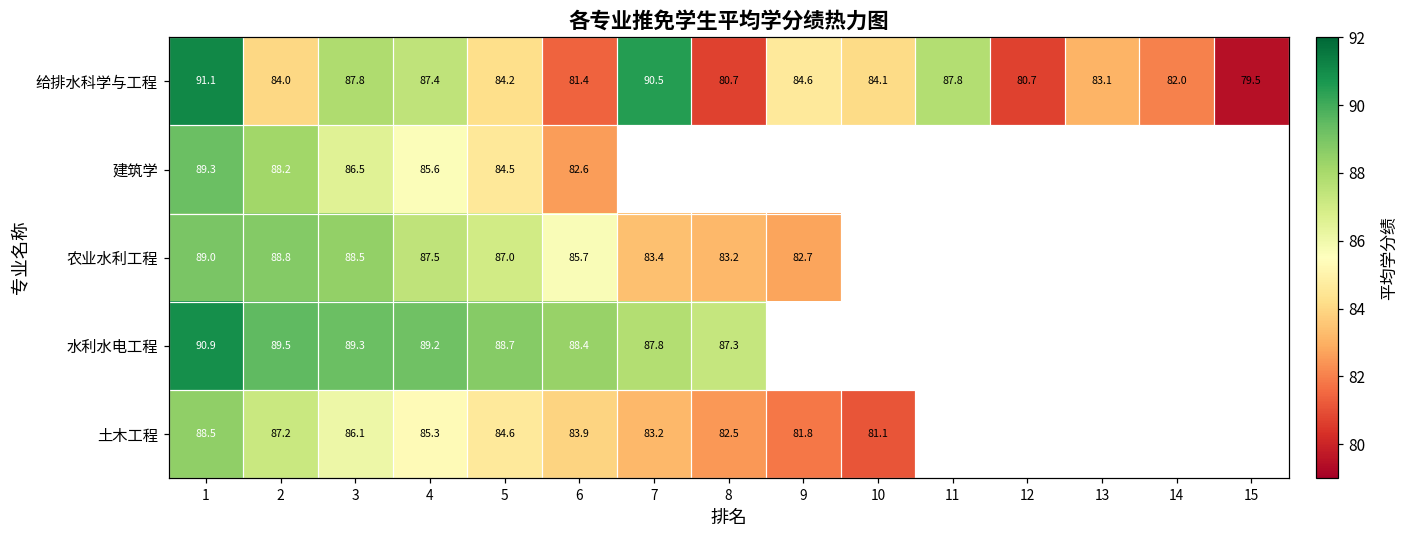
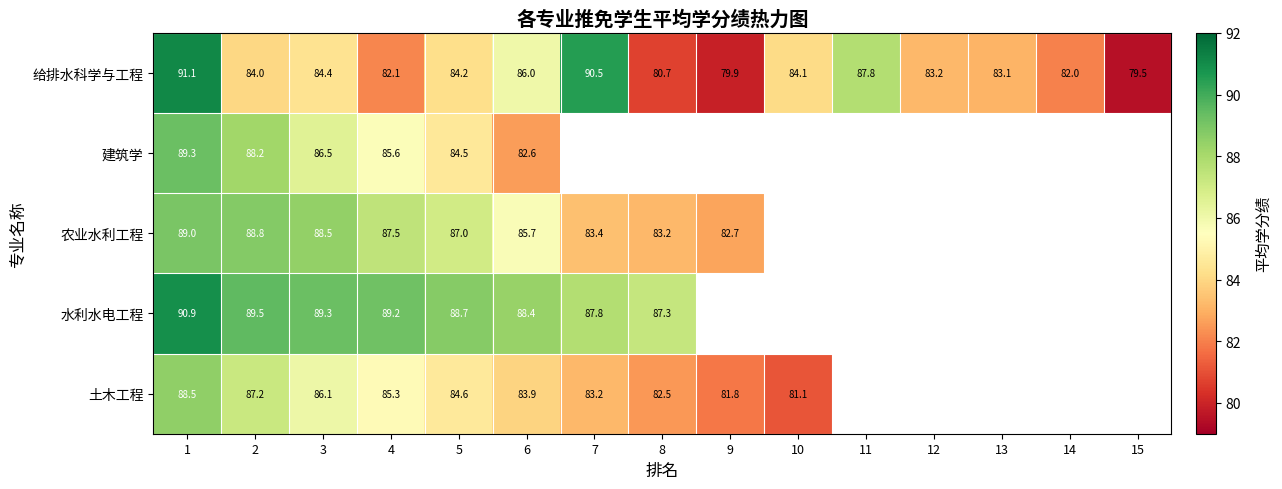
  {
    "给排水科学与工程": {
      "1": 91.1,
      "2": 84.0,
-     "3": 87.8,
-     "4": 87.4,
+     "3": 84.4,
+     "4": 82.1,
      "5": 84.2,
-     "6": 81.4,
+     "6": 86.0,
      "7": 90.5,
      "8": 80.7,
-     "9": 84.6,
+     "9": 79.9,
      "10": 84.1,
      "11": 87.8,
-     "12": 80.7,
+     "12": 83.2,
      "13": 83.1,
      "14": 82.0,
      "15": 79.5
    },
    "建筑学": {
      "1": 89.3,
      "2": 88.2,
      "3": 86.5,
      "4": 85.6,
      "5": 84.5,
      "6": 82.6
    },
    "农业水利工程": {
      "1": 89.0,
      "2": 88.8,
      "3": 88.5,
      "4": 87.5,
      "5": 87.0,
      "6": 85.7,
      "7": 83.4,
      "8": 83.2,
      "9": 82.7
    },
    "水利水电工程": {
      "1": 90.9,
      "2": 89.5,
      "3": 89.3,
      "4": 89.2,
      "5": 88.7,
      "6": 88.4,
      "7": 87.8,
      "8": 87.3
    },
    "土木工程": {
      "1": 88.5,
      "2": 87.2,
      "3": 86.1,
      "4": 85.3,
      "5": 84.6,
      "6": 83.9,
      "7": 83.2,
      "8": 82.5,
      "9": 81.8,
      "10": 81.1
    }
  }
